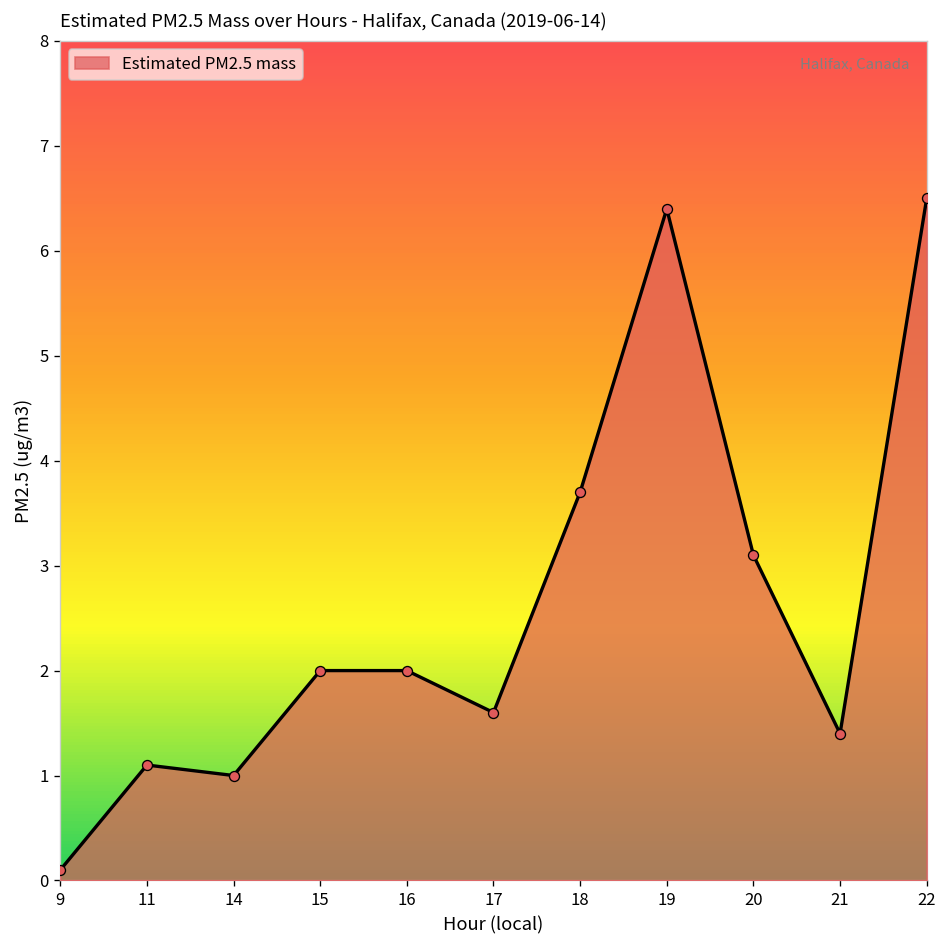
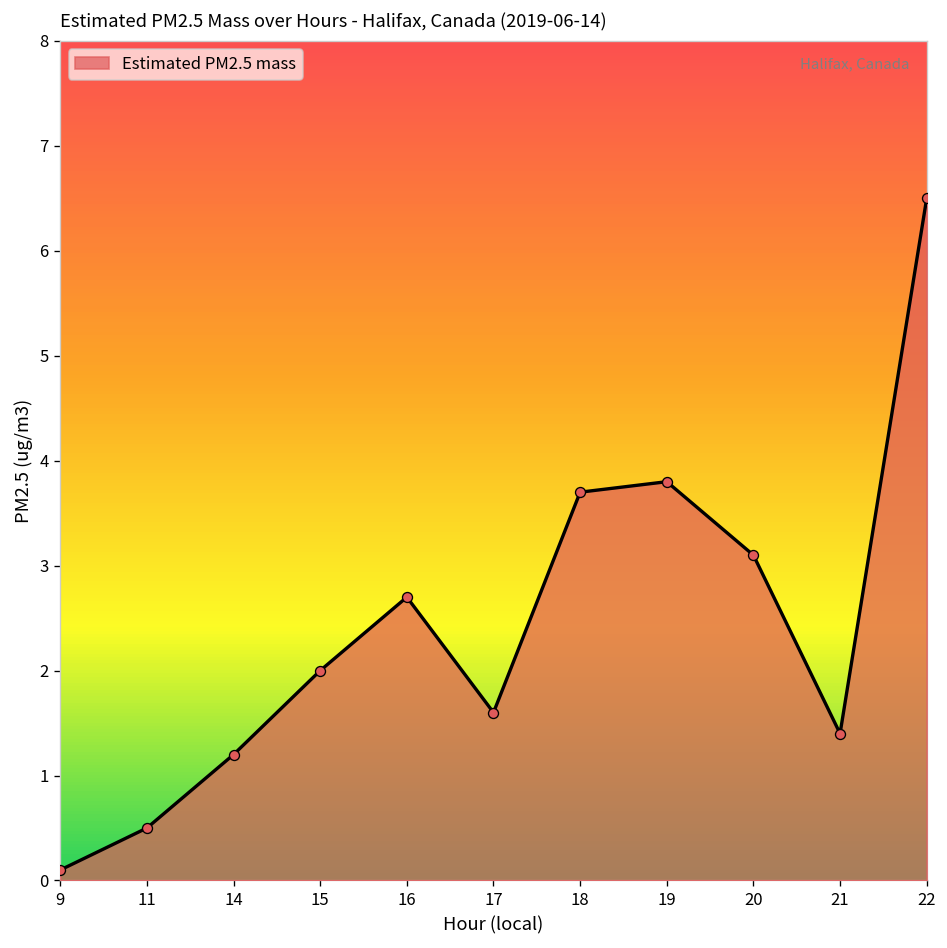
  {
    "9": 0.1,
-   "11": 1.1,
-   "14": 1.0,
+   "11": 0.5,
+   "14": 1.2,
    "15": 2.0,
-   "16": 2.0,
+   "16": 2.7,
    "17": 1.6,
    "18": 3.7,
-   "19": 6.4,
+   "19": 3.8,
    "20": 3.1,
    "21": 1.4,
    "22": 6.5
  }
